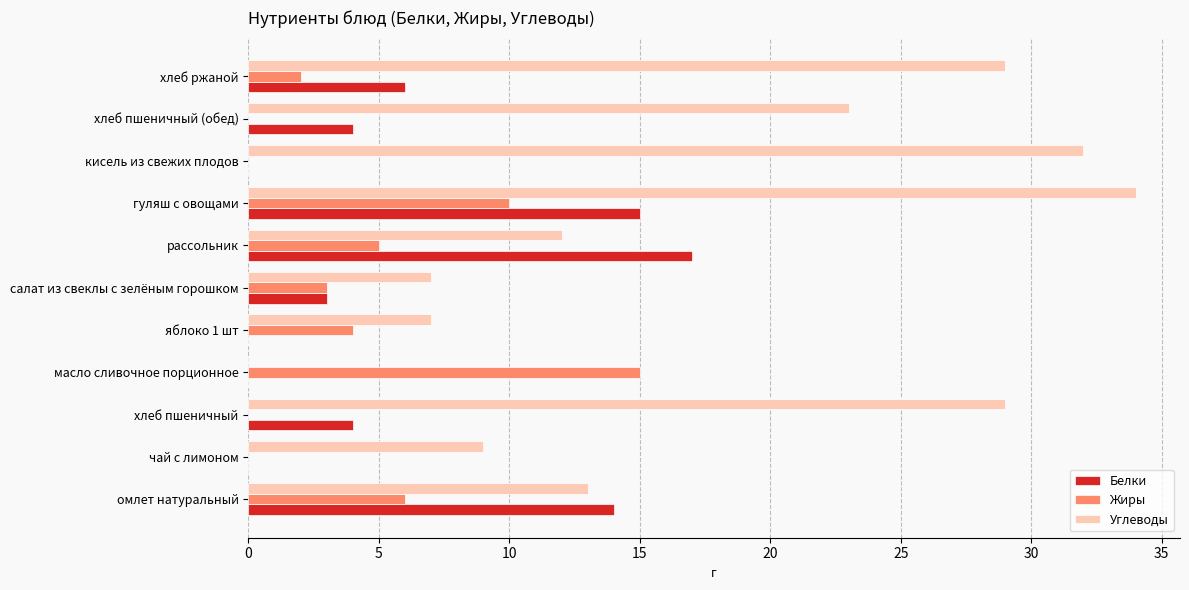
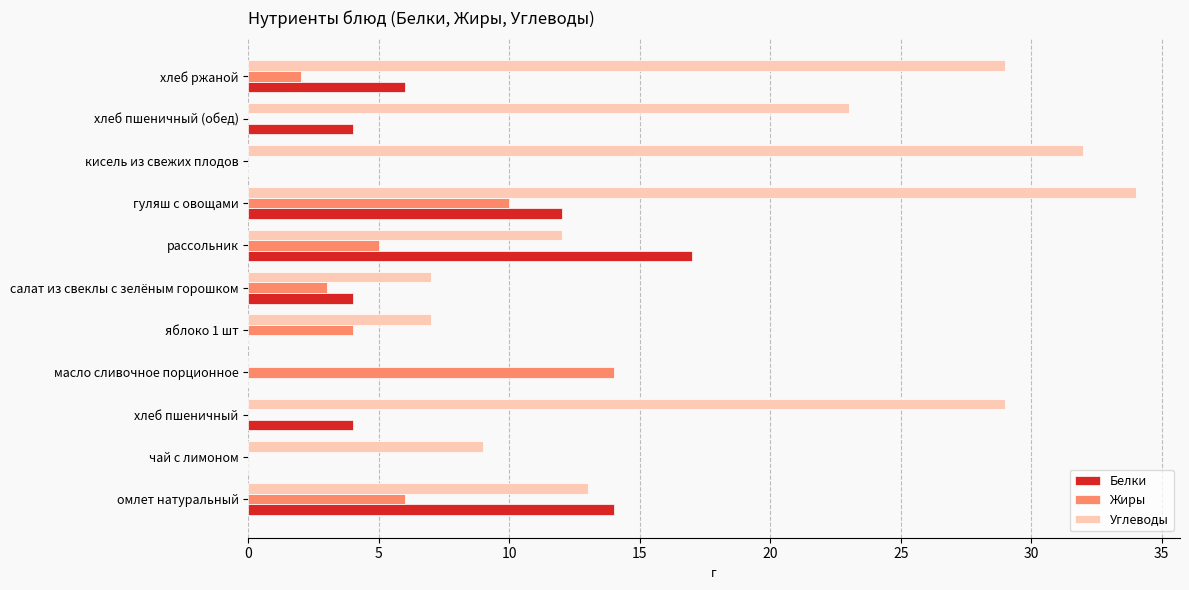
  {
    "Белки": {
      "хлеб ржаной": 6,
      "хлеб пшеничный (обед)": 4,
      "кисель из свежих плодов": 0,
-     "гуляш с овощами": 15,
+     "гуляш с овощами": 12,
      "рассольник": 17,
-     "салат из свеклы с зелёным горошком": 3,
+     "салат из свеклы с зелёным горошком": 4,
      "яблоко 1 шт": 0,
      "масло сливочное порционное": 0,
      "хлеб пшеничный": 4,
      "чай с лимоном": 0,
      "омлет натуральный": 14
    },
    "Жиры": {
      "хлеб ржаной": 2,
      "хлеб пшеничный (обед)": 0,
      "кисель из свежих плодов": 0,
      "гуляш с овощами": 10,
      "рассольник": 5,
      "салат из свеклы с зелёным горошком": 3,
      "яблоко 1 шт": 4,
-     "масло сливочное порционное": 15,
+     "масло сливочное порционное": 14,
      "хлеб пшеничный": 0,
      "чай с лимоном": 0,
      "омлет натуральный": 6
    },
    "Углеводы": {
      "хлеб ржаной": 29,
      "хлеб пшеничный (обед)": 23,
      "кисель из свежих плодов": 32,
      "гуляш с овощами": 34,
      "рассольник": 12,
      "салат из свеклы с зелёным горошком": 7,
      "яблоко 1 шт": 7,
      "масло сливочное порционное": 0,
      "хлеб пшеничный": 29,
      "чай с лимоном": 9,
      "омлет натуральный": 13
    }
  }
